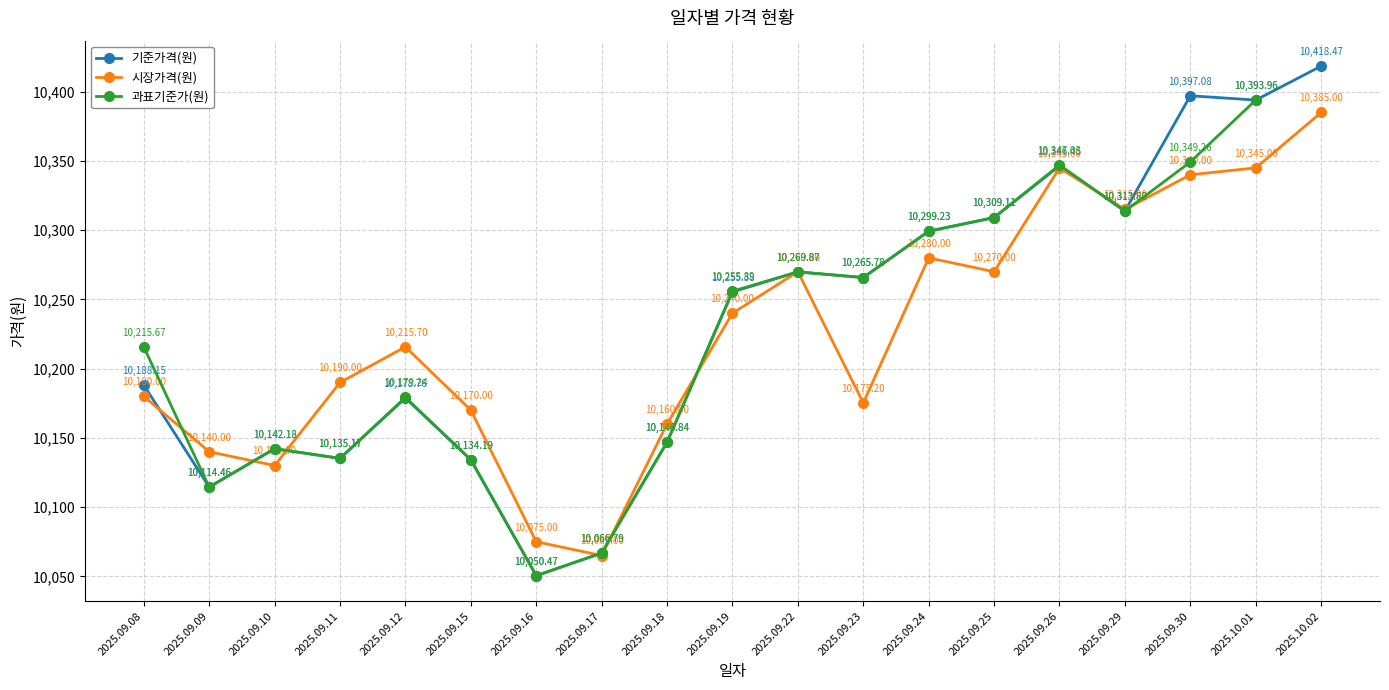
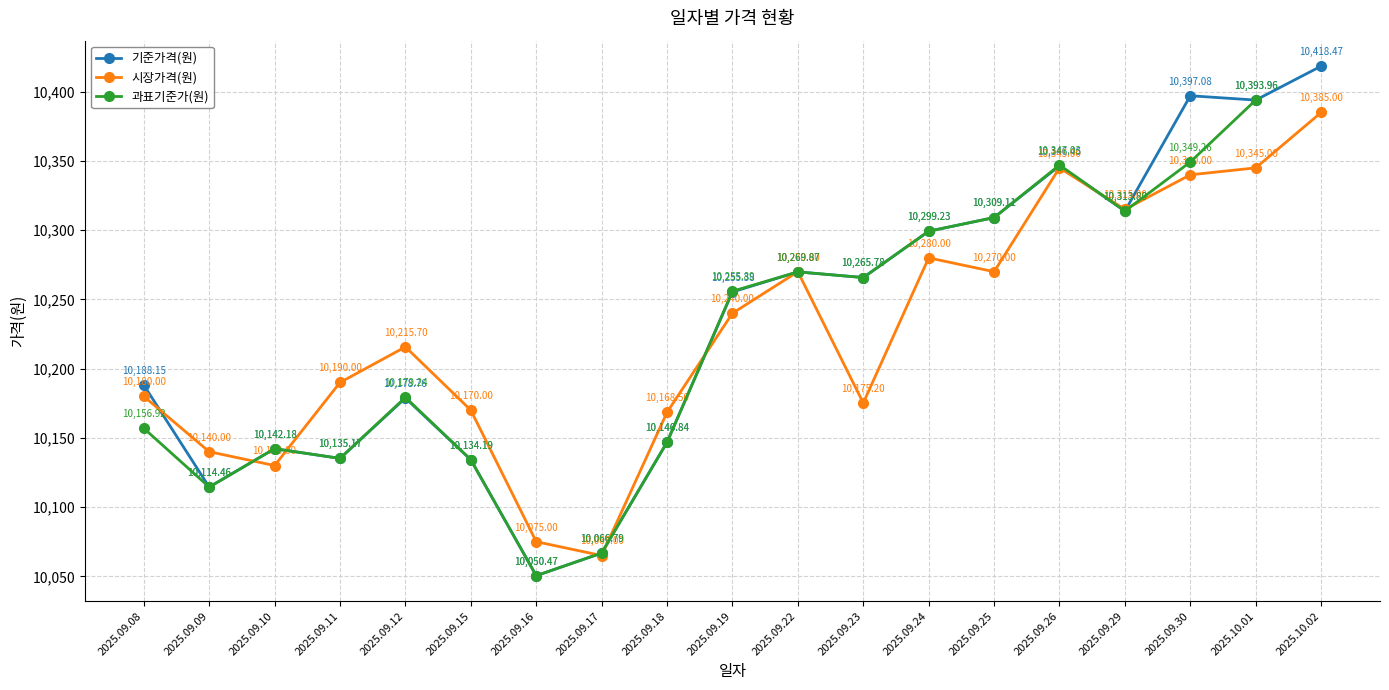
  {
    "기준가격(원)": {
      "2025.09.08": "10,188.15",
      "2025.09.30": "10,397.08",
      "2025.10.02": "10,418.47"
    },
    "시장가격(원)": {
      "2025.09.09": "10,140.00",
      "2025.09.11": "10,190.00",
      "2025.09.12": "10,215.70",
      "2025.09.15": "10,170.00",
      "2025.09.16": "10,075.00",
-     "2025.09.18": "10,160.00",
+     "2025.09.18": "10,168.50",
      "2025.09.19": "10,240.00",
      "2025.09.23": "10,175.20",
      "2025.09.24": "10,280.00",
      "2025.09.25": "10,270.00",
      "2025.10.01": "10,345.00",
      "2025.10.02": "10,385.00"
    },
    "과표기준가(원)": {
-     "2025.09.08": "10,215.67",
+     "2025.09.08": "10,156.92",
      "2025.09.30": "10,349.26"
    }
  }
